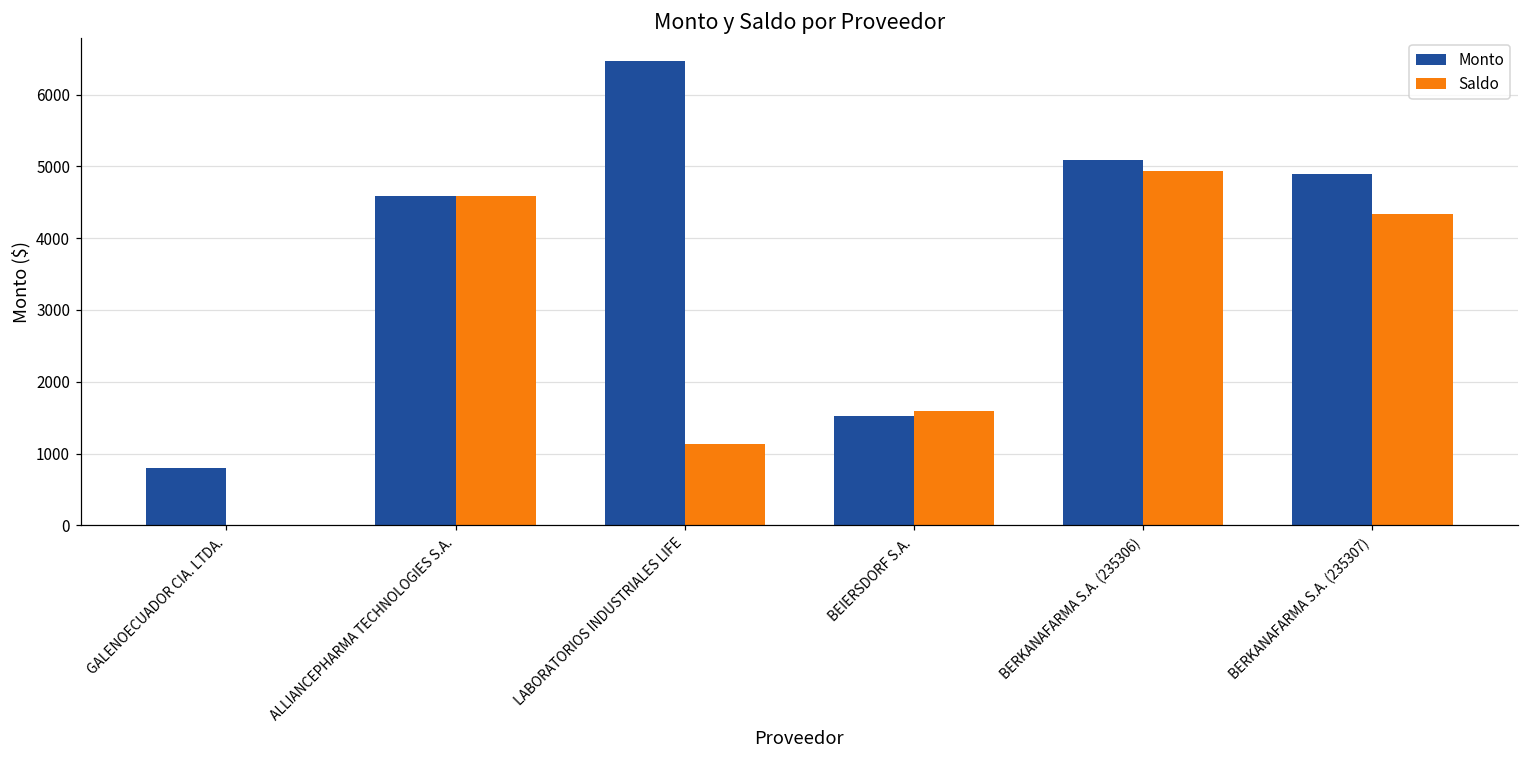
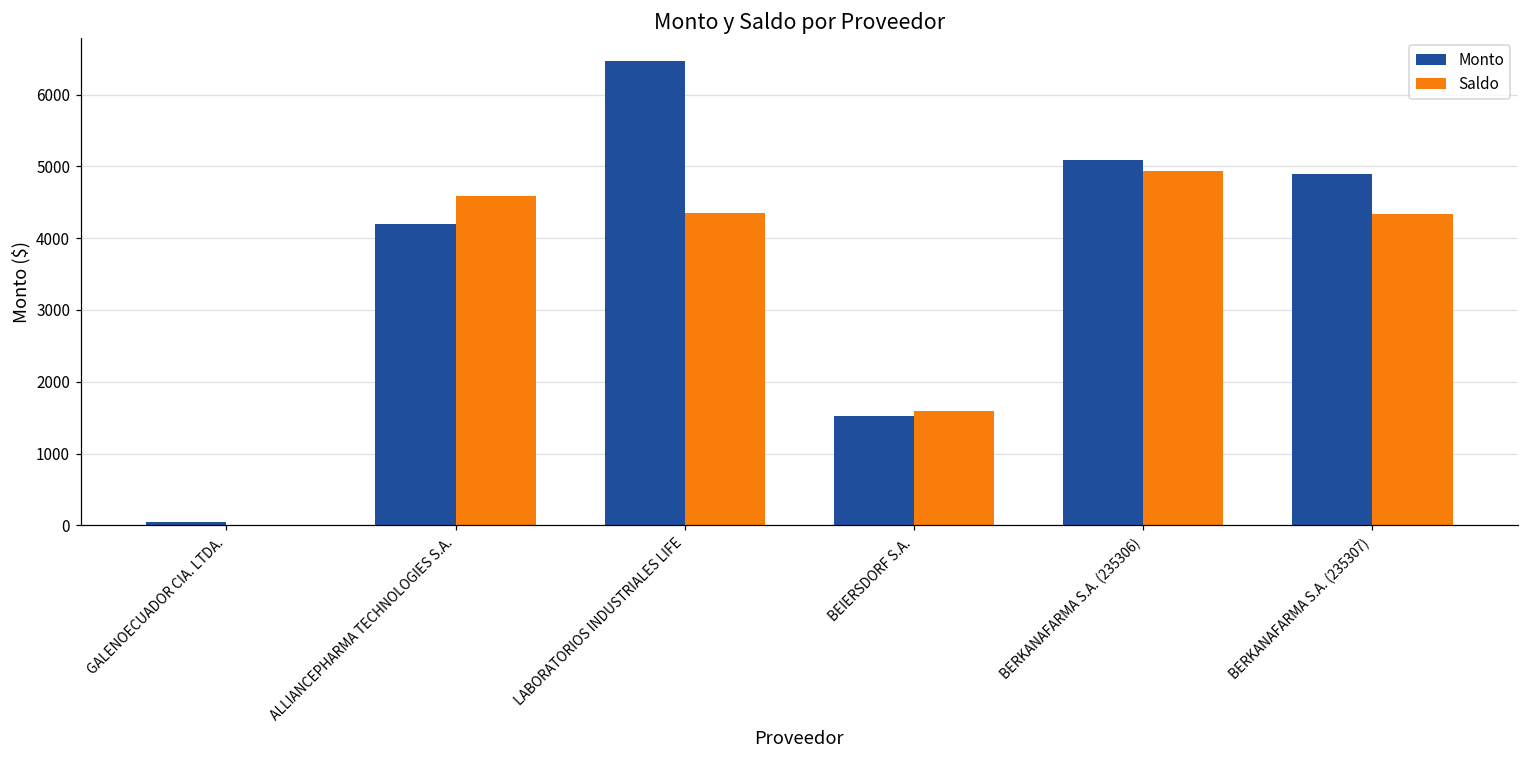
  {
    "Monto": {
-     "GALENOECUADOR CIA. LTDA.": 800,
-     "ALLIANCEPHARMA TECHNOLOGIES S.A.": 4600,
+     "GALENOECUADOR CIA. LTDA.": 0,
+     "ALLIANCEPHARMA TECHNOLOGIES S.A.": 4200,
      "LABORATORIOS INDUSTRIALES LIFE": 6500,
      "BEIERSDORF S.A.": 1500,
      "BERKANAFARMA S.A. (235306)": 5100,
      "BERKANAFARMA S.A. (235307)": 4900
    },
    "Saldo": {
      "ALLIANCEPHARMA TECHNOLOGIES S.A.": 4600,
-     "LABORATORIOS INDUSTRIALES LIFE": 1100,
+     "LABORATORIOS INDUSTRIALES LIFE": 4400,
      "BEIERSDORF S.A.": 1600,
      "BERKANAFARMA S.A. (235306)": 4900,
      "BERKANAFARMA S.A. (235307)": 4300
    }
  }
